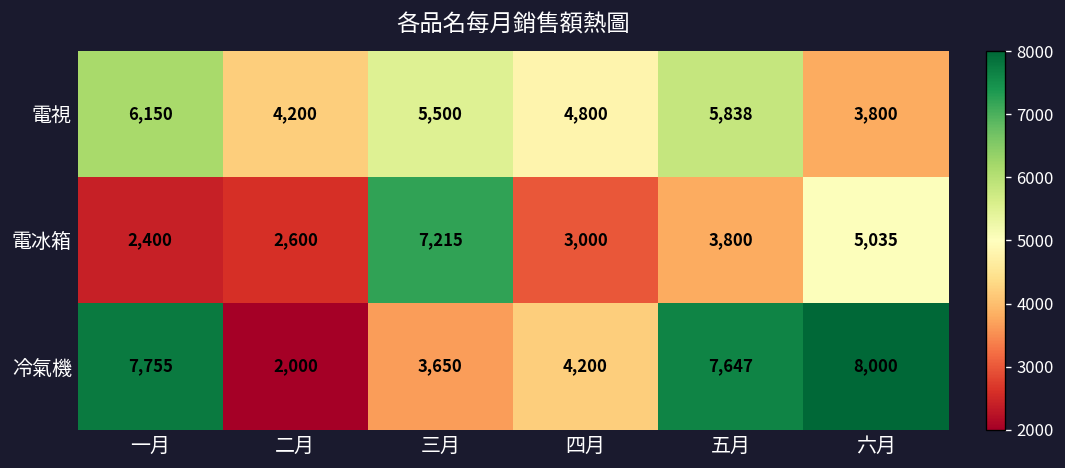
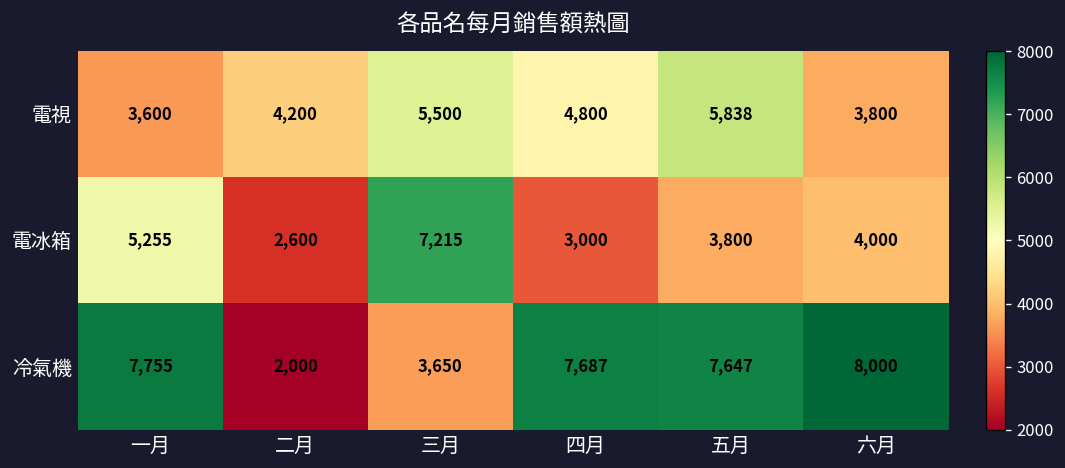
  {
    "電視": {
-     "一月": "6,150",
+     "一月": "3,600",
      "二月": "4,200",
      "三月": "5,500",
      "四月": "4,800",
      "五月": "5,838",
      "六月": "3,800"
    },
    "電冰箱": {
-     "一月": "2,400",
+     "一月": "5,255",
      "二月": "2,600",
      "三月": "7,215",
      "四月": "3,000",
      "五月": "3,800",
-     "六月": "5,035"
+     "六月": "4,000"
    },
    "冷氣機": {
      "一月": "7,755",
      "二月": "2,000",
      "三月": "3,650",
-     "四月": "4,200",
+     "四月": "7,687",
      "五月": "7,647",
      "六月": "8,000"
    }
  }
